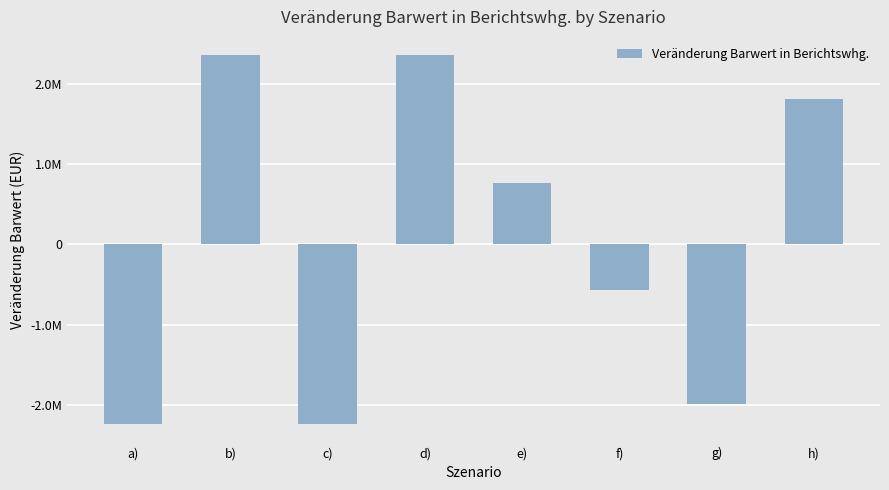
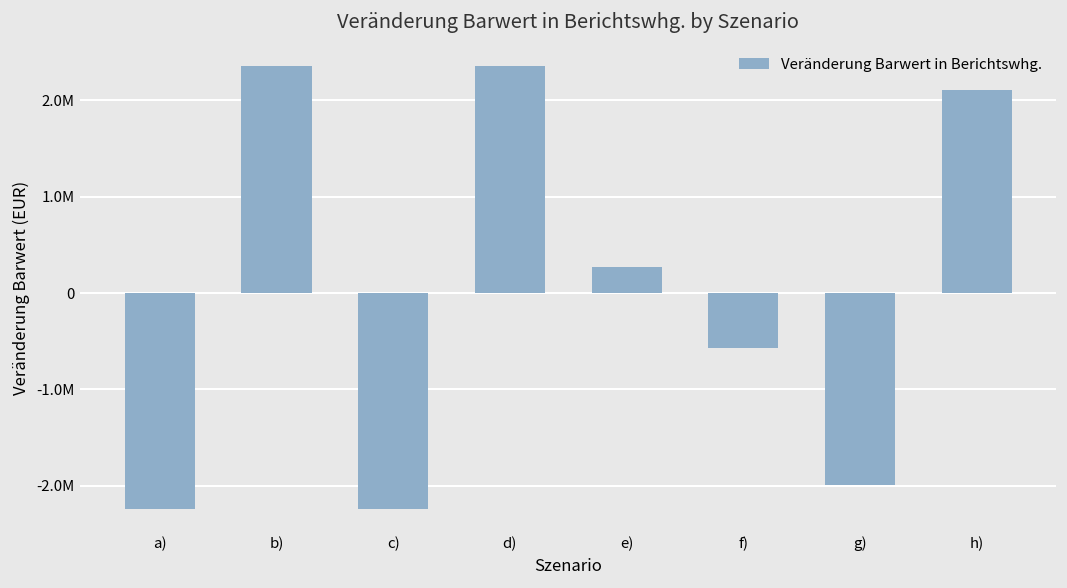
  {
    "a)": -2200000,
    "b)": 2400000,
    "c)": -2200000,
    "d)": 2400000,
-   "e)": 800000,
+   "e)": 300000,
    "f)": -600000,
    "g)": -2000000,
-   "h)": 1800000
+   "h)": 2100000
  }
